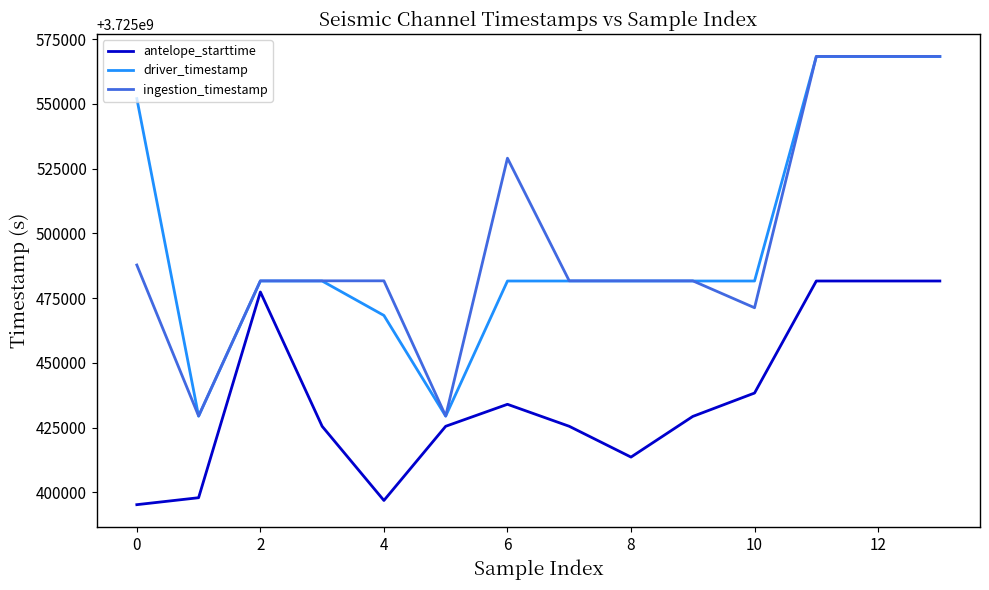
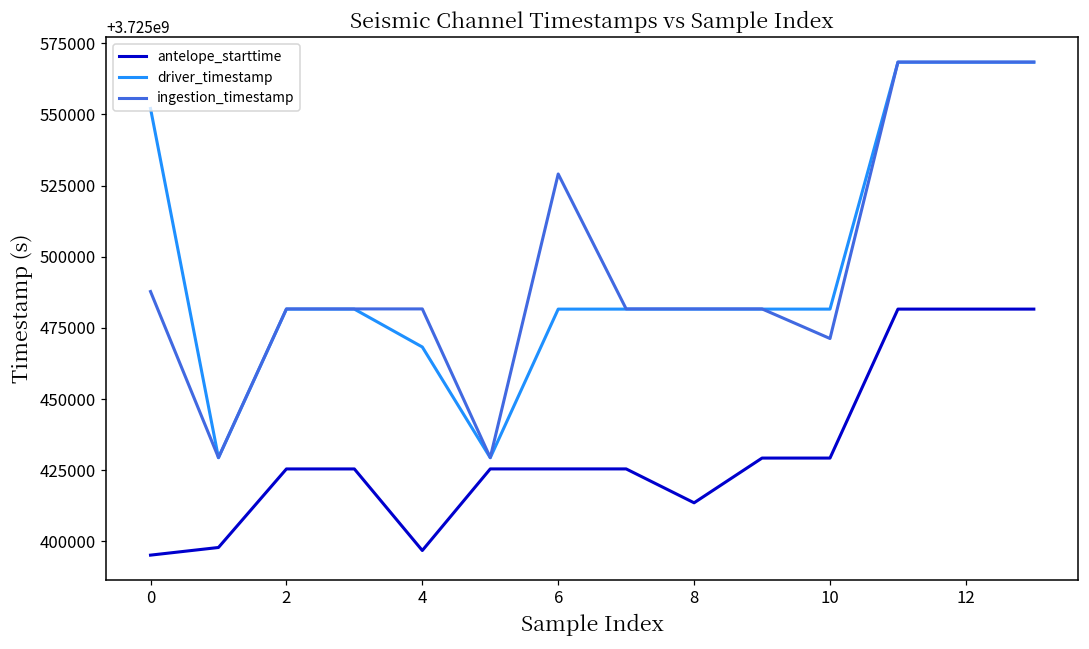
  {
    "antelope_starttime": {
      "0": 3725395000,
-     "2": 3725477000,
+     "2": 3725425000,
      "4": 3725397000,
-     "6": 3725434000,
+     "6": 3725425000,
      "8": 3725414000,
-     "10": 3725438000,
+     "10": 3725429000,
      "12": 3725482000
    },
    "driver_timestamp": {
      "4": 3725468000,
      "6": 3725482000,
      "10": 3725482000
    },
    "ingestion_timestamp": {
      "0": 3725488000,
      "4": 3725482000,
      "6": 3725529000,
      "10": 3725471000
    }
  }
